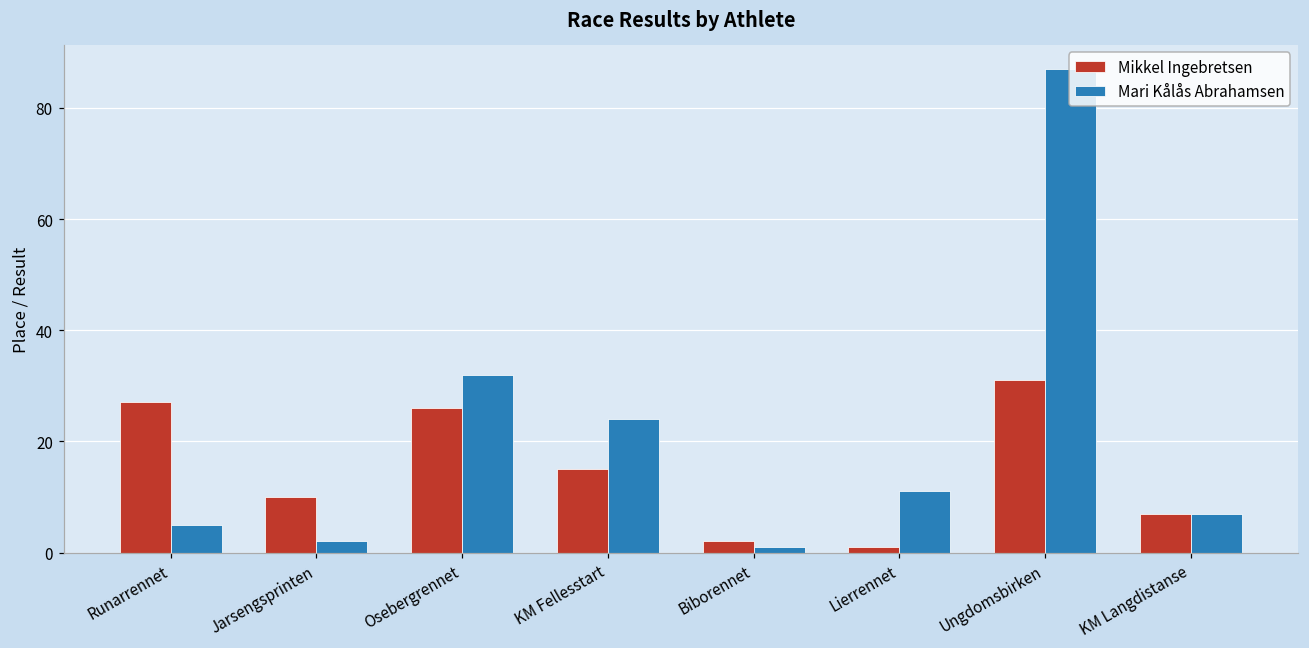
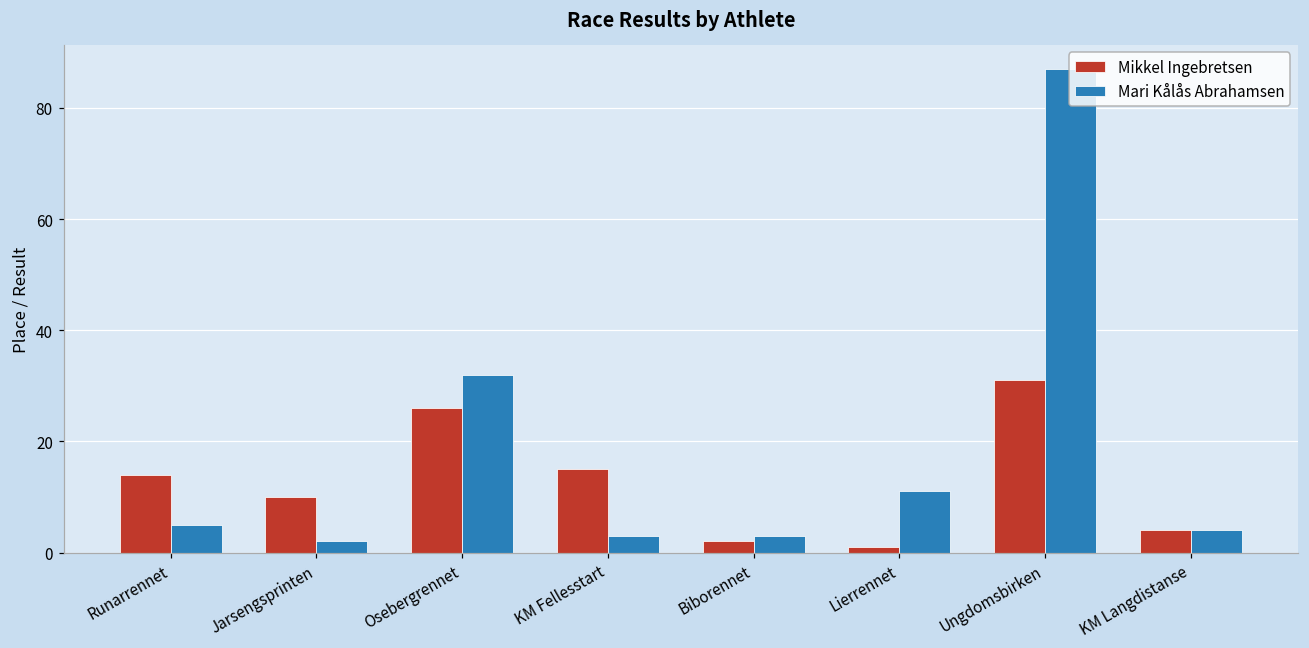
  {
    "Mikkel Ingebretsen": {
-     "Runarrennet": 27,
+     "Runarrennet": 14,
      "Jarsengsprinten": 10,
      "Osebergrennet": 26,
      "KM Fellesstart": 15,
      "Biborennet": 2,
      "Lierrennet": 1,
      "Ungdomsbirken": 31,
-     "KM Langdistanse": 7
+     "KM Langdistanse": 4
    },
    "Mari Kålås Abrahamsen": {
      "Runarrennet": 5,
      "Jarsengsprinten": 2,
      "Osebergrennet": 32,
-     "KM Fellesstart": 24,
-     "Biborennet": 1,
+     "KM Fellesstart": 3,
+     "Biborennet": 3,
      "Lierrennet": 11,
-     "KM Langdistanse": 7
+     "KM Langdistanse": 4
    }
  }
